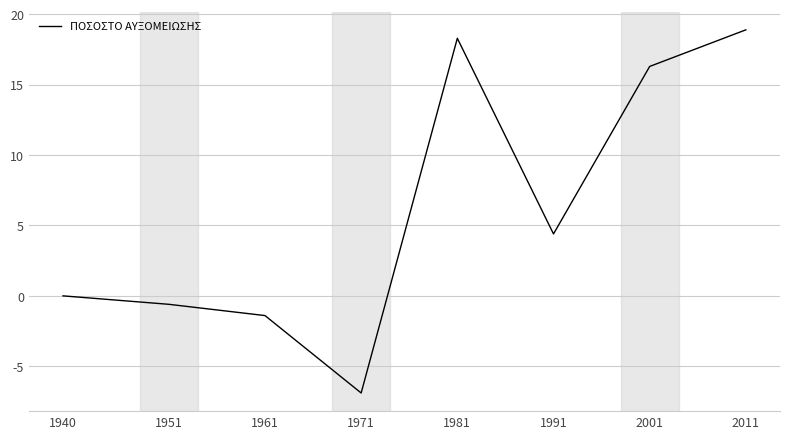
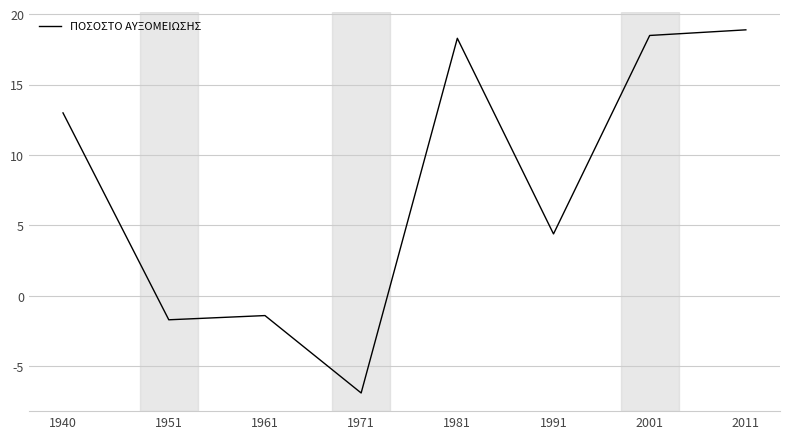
  {
-   "1940": 0,
-   "1951": -0.6,
+   "1940": 13,
+   "1951": -1.7,
    "1961": -1.4,
    "1971": -6.9,
    "1981": 18.3,
    "1991": 4.4,
-   "2001": 16.3,
+   "2001": 18.5,
    "2011": 18.9
  }
